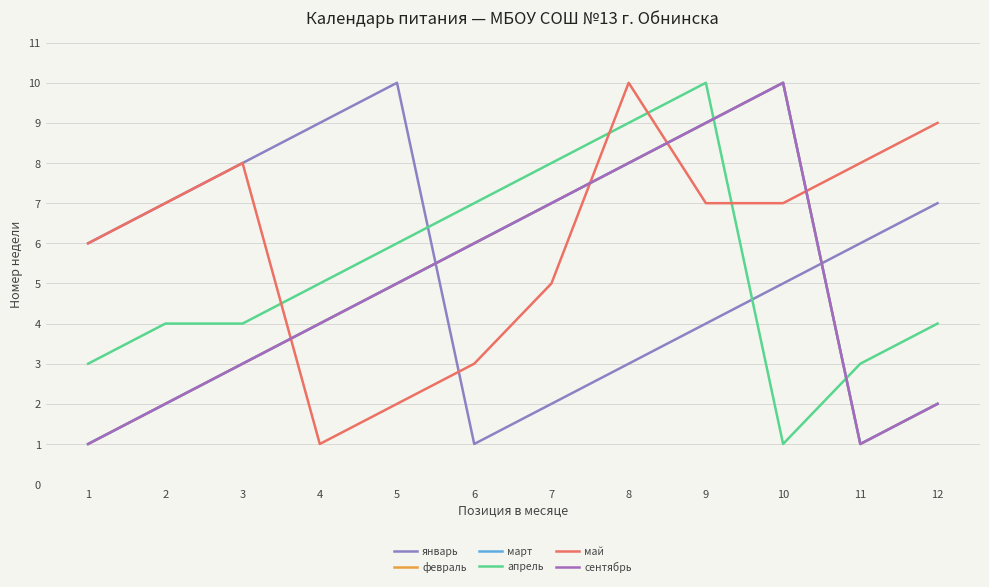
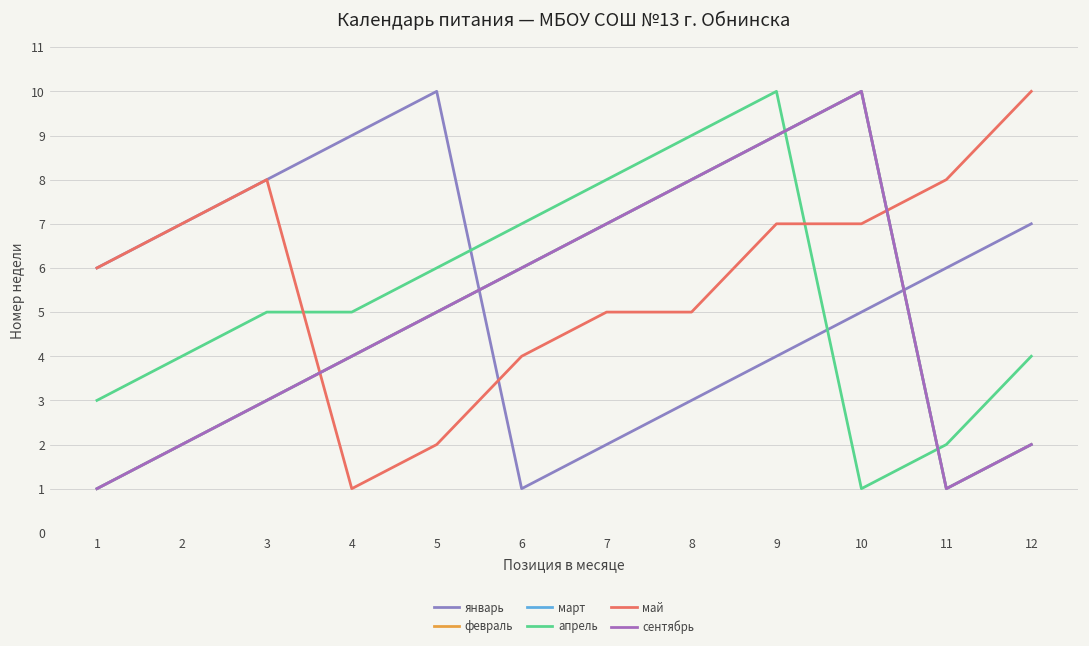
  {
    "апрель": {
      "1": 3,
      "2": 4,
-     "3": 4,
+     "3": 5,
      "4": 5,
      "5": 6,
      "6": 7,
      "7": 8,
      "8": 9,
      "9": 10,
      "10": 1,
-     "11": 3,
+     "11": 2,
      "12": 4
    },
    "май": {
      "4": 1,
      "5": 2,
-     "6": 3,
+     "6": 4,
      "7": 5,
-     "8": 10,
+     "8": 5,
      "9": 7,
      "10": 7,
      "11": 8,
-     "12": 9
+     "12": 10
    }
  }
